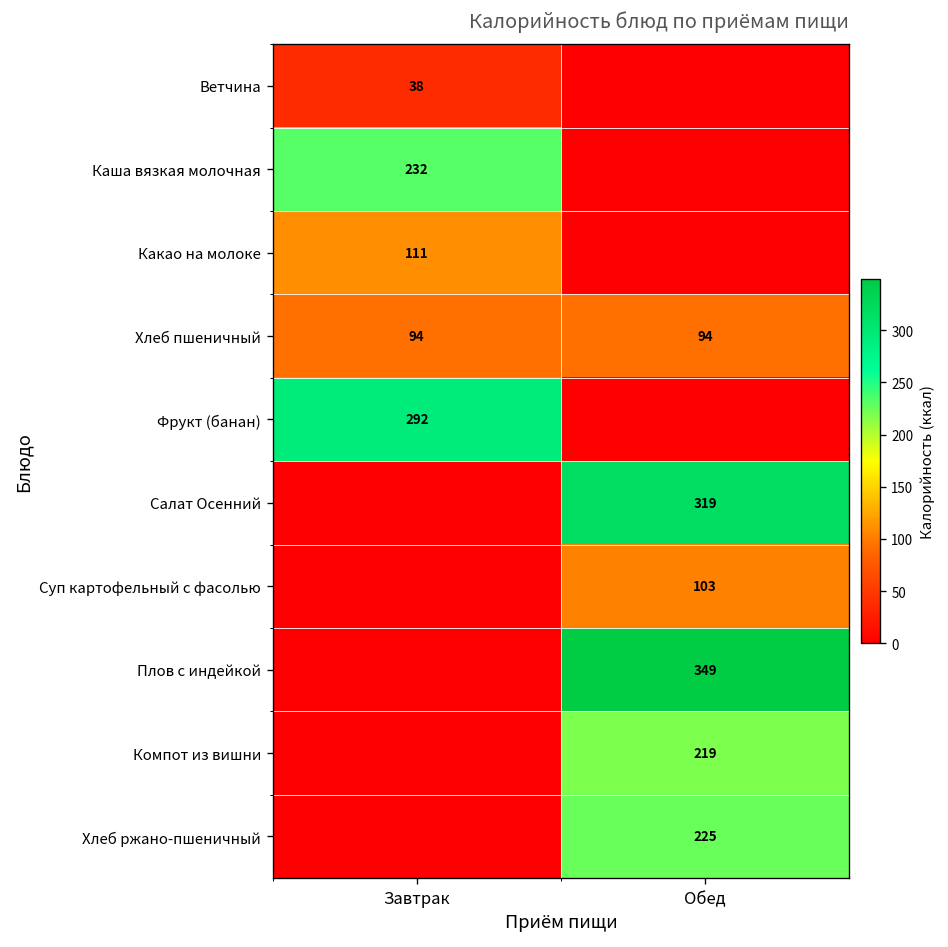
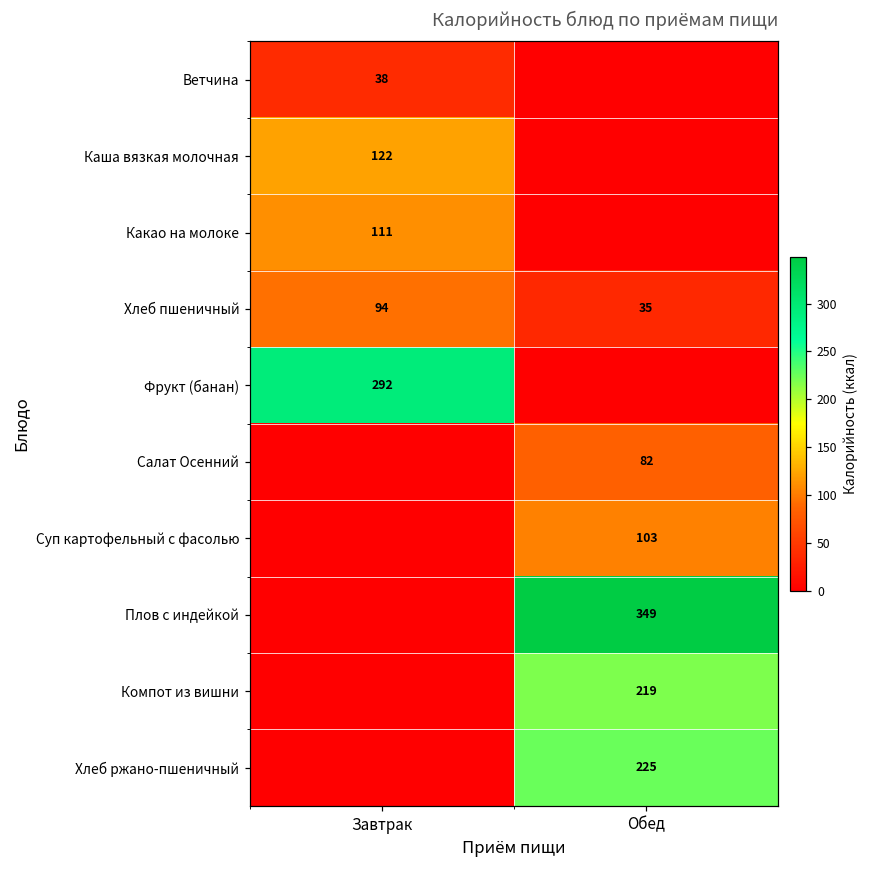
  {
    "Ветчина": {
      "Завтрак": 38
    },
    "Каша вязкая молочная": {
-     "Завтрак": 232
+     "Завтрак": 122
    },
    "Какао на молоке": {
      "Завтрак": 111
    },
    "Хлеб пшеничный": {
      "Завтрак": 94,
-     "Обед": 94
+     "Обед": 35
    },
    "Фрукт (банан)": {
      "Завтрак": 292
    },
    "Салат Осенний": {
-     "Обед": 319
+     "Обед": 82
    },
    "Суп картофельный с фасолью": {
      "Обед": 103
    },
    "Плов с индейкой": {
      "Обед": 349
    },
    "Компот из вишни": {
      "Обед": 219
    },
    "Хлеб ржано-пшеничный": {
      "Обед": 225
    }
  }
